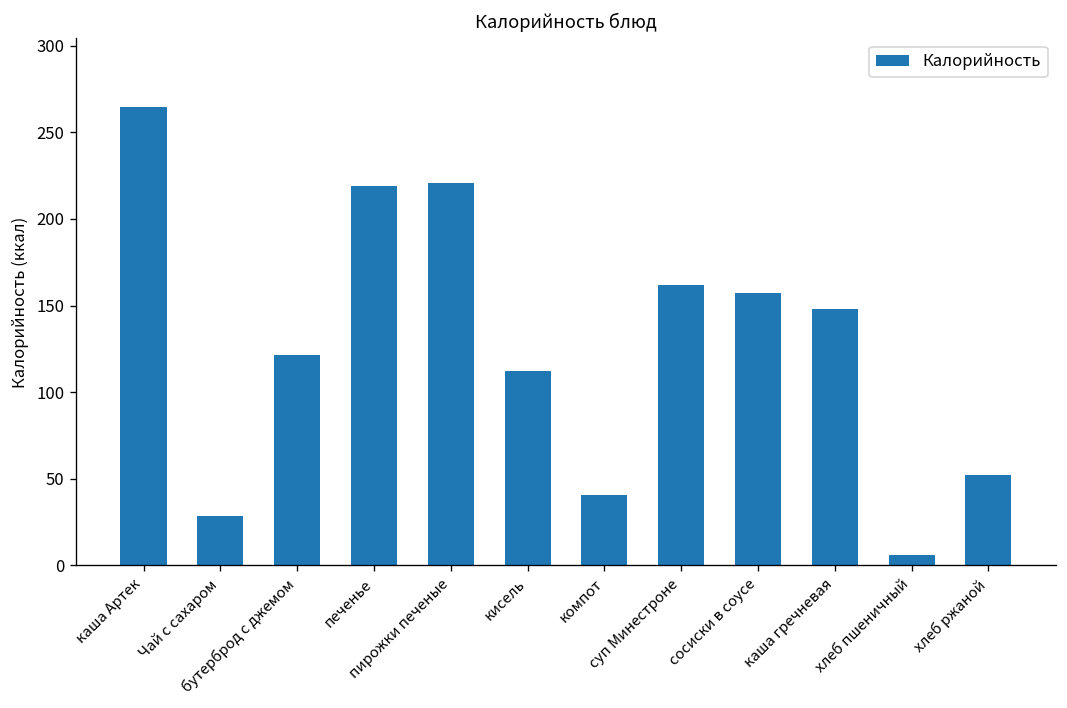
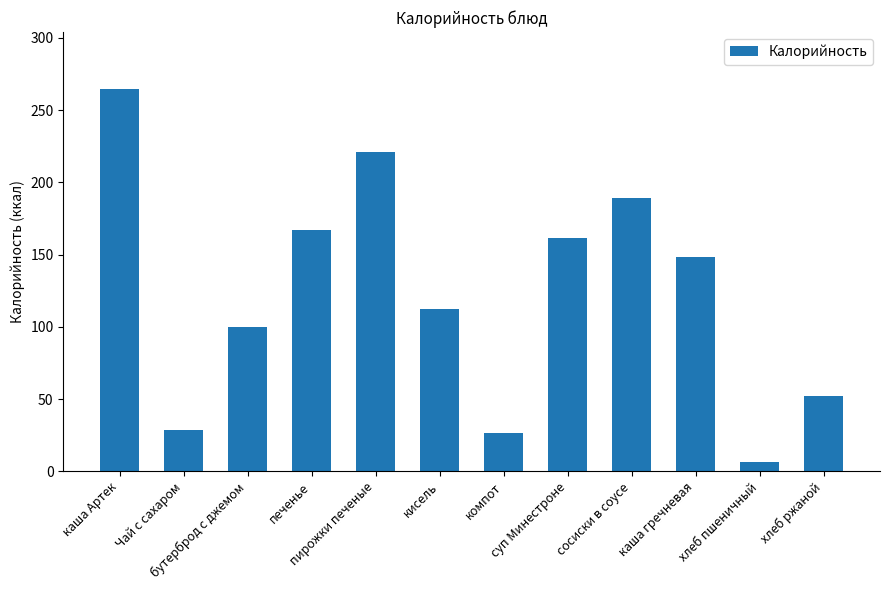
  {
    "каша Артек": 264,
    "Чай с сахаром": 28,
-   "бутерброд с джемом": 122,
-   "печенье": 219,
+   "бутерброд с джемом": 100,
+   "печенье": 167,
    "пирожки печеные": 221,
    "кисель": 113,
-   "компот": 40,
+   "компот": 26,
    "суп Минестроне": 162,
-   "сосиски в соусе": 157,
+   "сосиски в соусе": 189,
    "каша гречневая": 148,
    "хлеб пшеничный": 6,
    "хлеб ржаной": 52
  }
